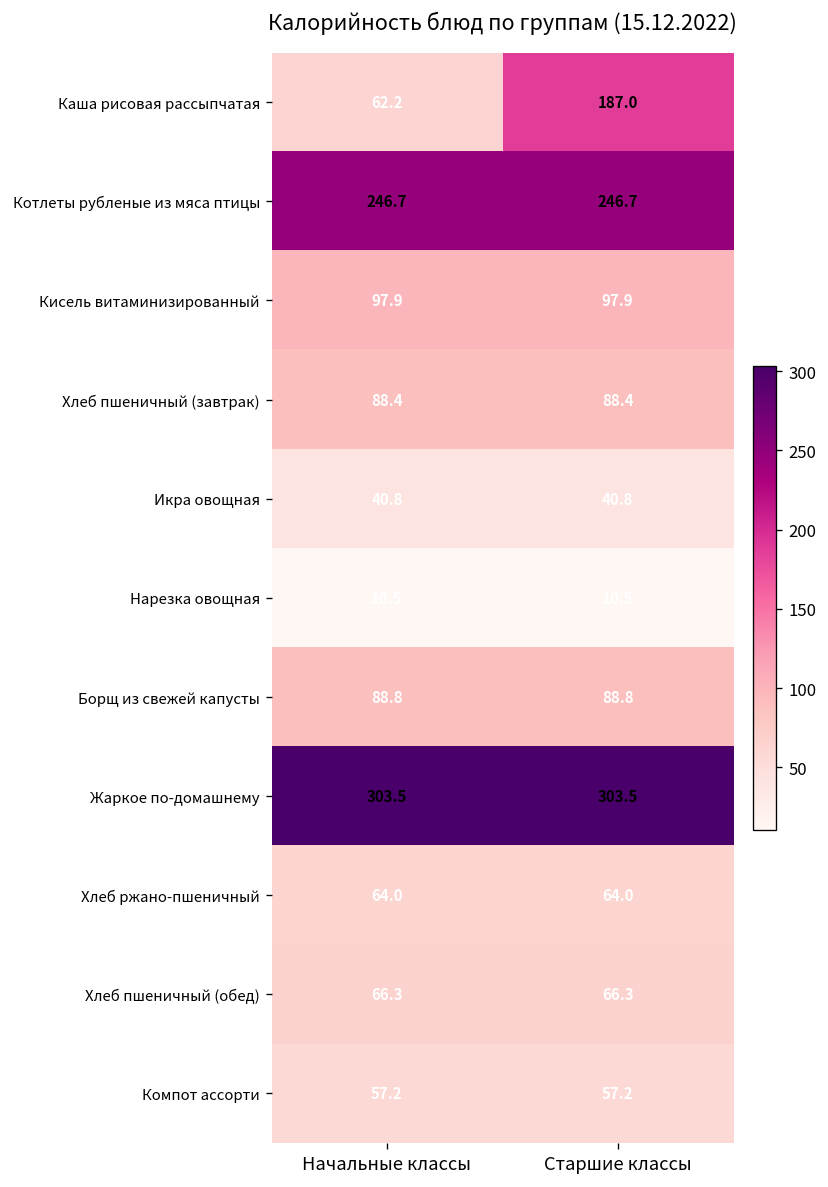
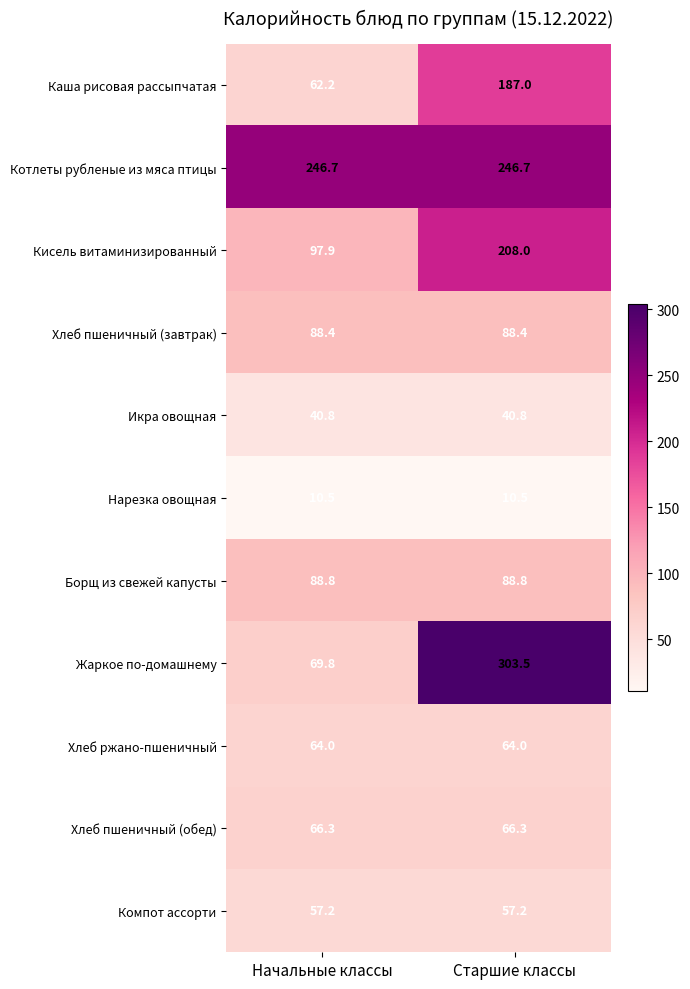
  {
    "Каша рисовая рассыпчатая": {
      "Старшие классы": 187.0
    },
    "Котлеты рубленые из мяса птицы": {
      "Начальные классы": 246.7,
      "Старшие классы": 246.7
    },
    "Кисель витаминизированный": {
      "Начальные классы": 97.9,
-     "Старшие классы": 97.9
+     "Старшие классы": 208.0
    },
    "Хлеб пшеничный (завтрак)": {
      "Начальные классы": 88.4,
      "Старшие классы": 88.4
    },
    "Борщ из свежей капусты": {
      "Начальные классы": 88.8,
      "Старшие классы": 88.8
    },
    "Жаркое по-домашнему": {
-     "Начальные классы": 303.5,
+     "Начальные классы": 69.8,
      "Старшие классы": 303.5
    },
    "Хлеб пшеничный (обед)": {
      "Начальные классы": 66.3,
      "Старшие классы": 66.3
    }
  }
